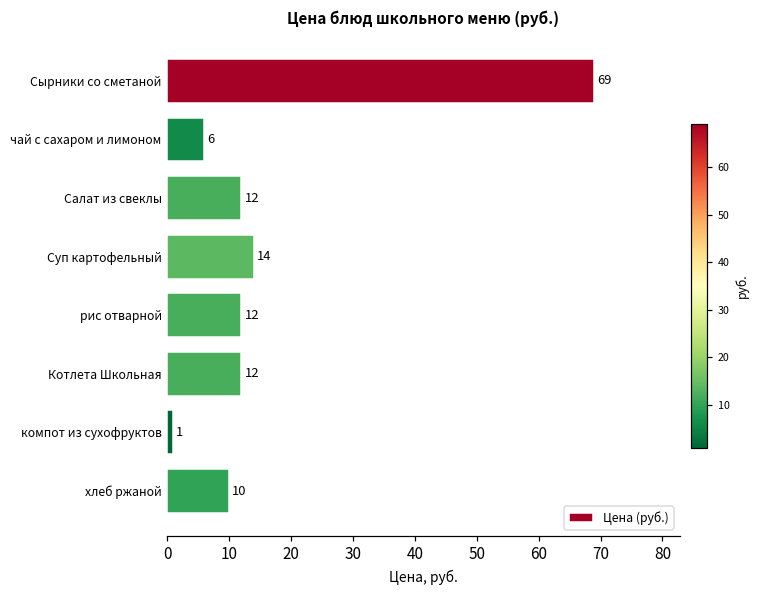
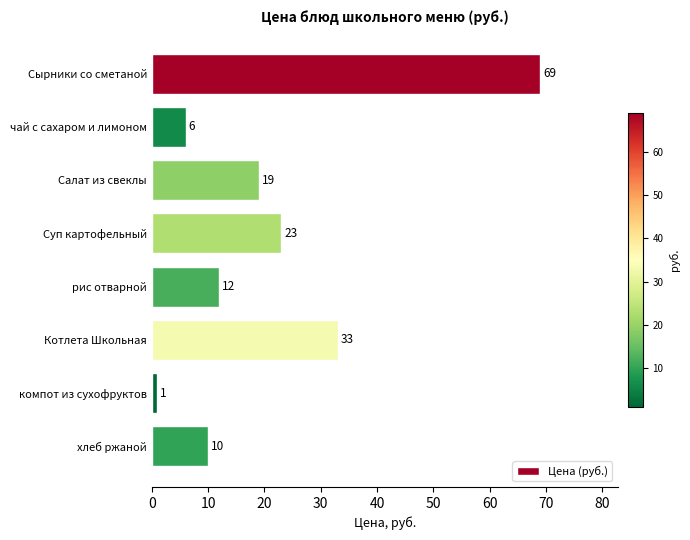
  {
    "Сырники со сметаной": 69,
    "чай с сахаром и лимоном": 6,
-   "Салат из свеклы": 12,
-   "Суп картофельный": 14,
+   "Салат из свеклы": 19,
+   "Суп картофельный": 23,
    "рис отварной": 12,
-   "Котлета Школьная": 12,
+   "Котлета Школьная": 33,
    "компот из сухофруктов": 1,
    "хлеб ржаной": 10
  }
